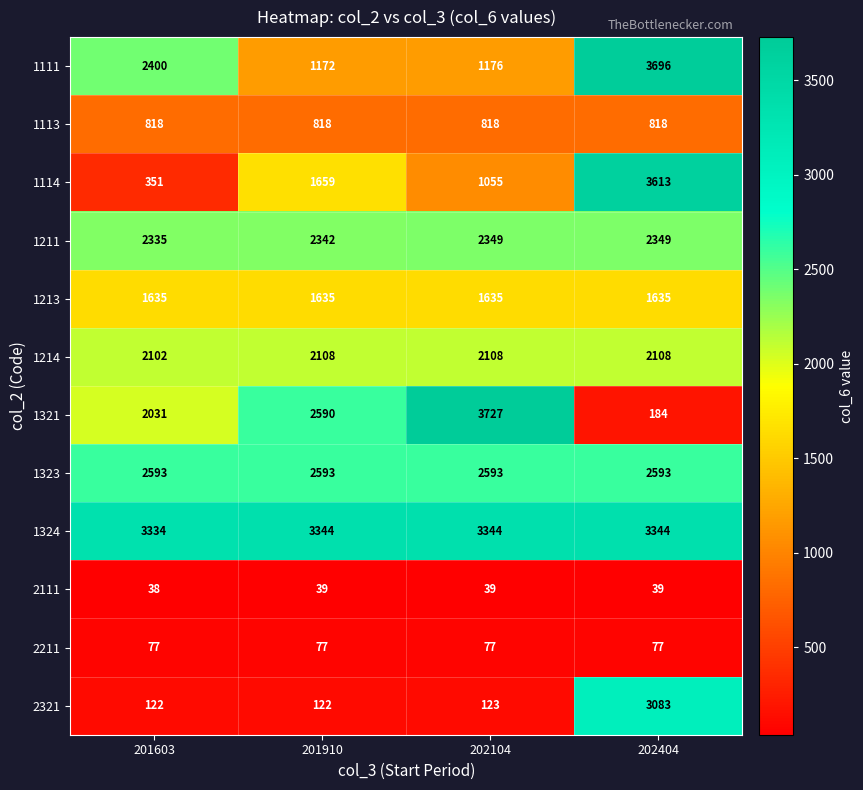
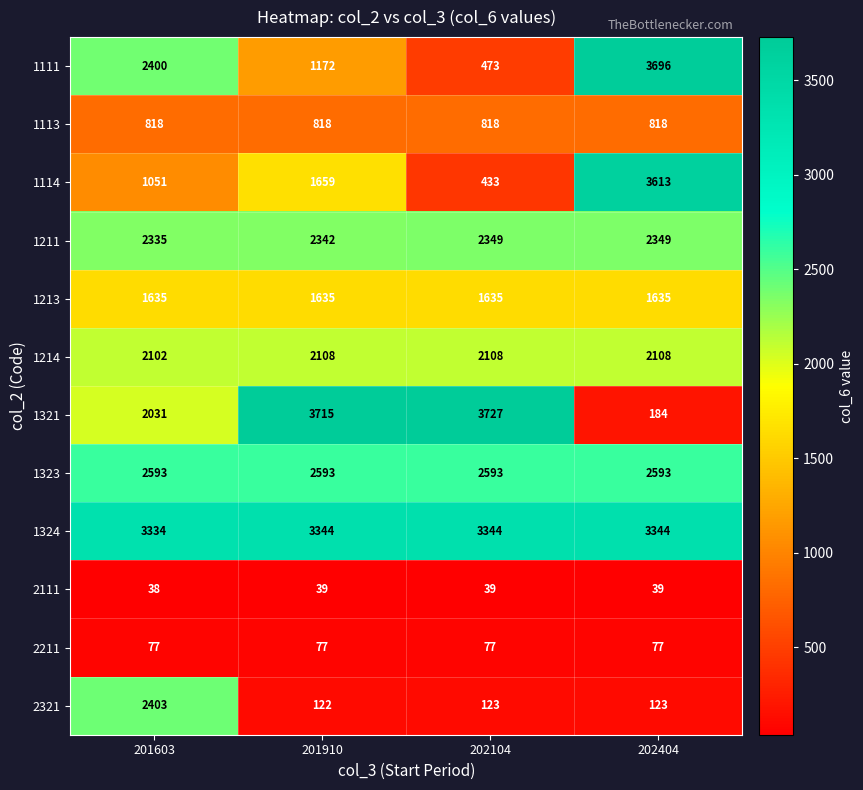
  {
    "1111": {
      "201603": 2400,
      "201910": 1172,
-     "202104": 1176,
+     "202104": 473,
      "202404": 3696
    },
    "1113": {
      "201603": 818,
      "201910": 818,
      "202104": 818,
      "202404": 818
    },
    "1114": {
-     "201603": 351,
+     "201603": 1051,
      "201910": 1659,
-     "202104": 1055,
+     "202104": 433,
      "202404": 3613
    },
    "1211": {
      "201603": 2335,
      "201910": 2342,
      "202104": 2349,
      "202404": 2349
    },
    "1213": {
      "201603": 1635,
      "201910": 1635,
      "202104": 1635,
      "202404": 1635
    },
    "1214": {
      "201603": 2102,
      "201910": 2108,
      "202104": 2108,
      "202404": 2108
    },
    "1321": {
      "201603": 2031,
-     "201910": 2590,
+     "201910": 3715,
      "202104": 3727,
      "202404": 184
    },
    "1323": {
      "201603": 2593,
      "201910": 2593,
      "202104": 2593,
      "202404": 2593
    },
    "1324": {
      "201603": 3334,
      "201910": 3344,
      "202104": 3344,
      "202404": 3344
    },
    "2111": {
      "201603": 38,
      "201910": 39,
      "202104": 39,
      "202404": 39
    },
    "2211": {
      "201603": 77,
      "201910": 77,
      "202104": 77,
      "202404": 77
    },
    "2321": {
-     "201603": 122,
+     "201603": 2403,
      "201910": 122,
      "202104": 123,
-     "202404": 3083
+     "202404": 123
    }
  }
